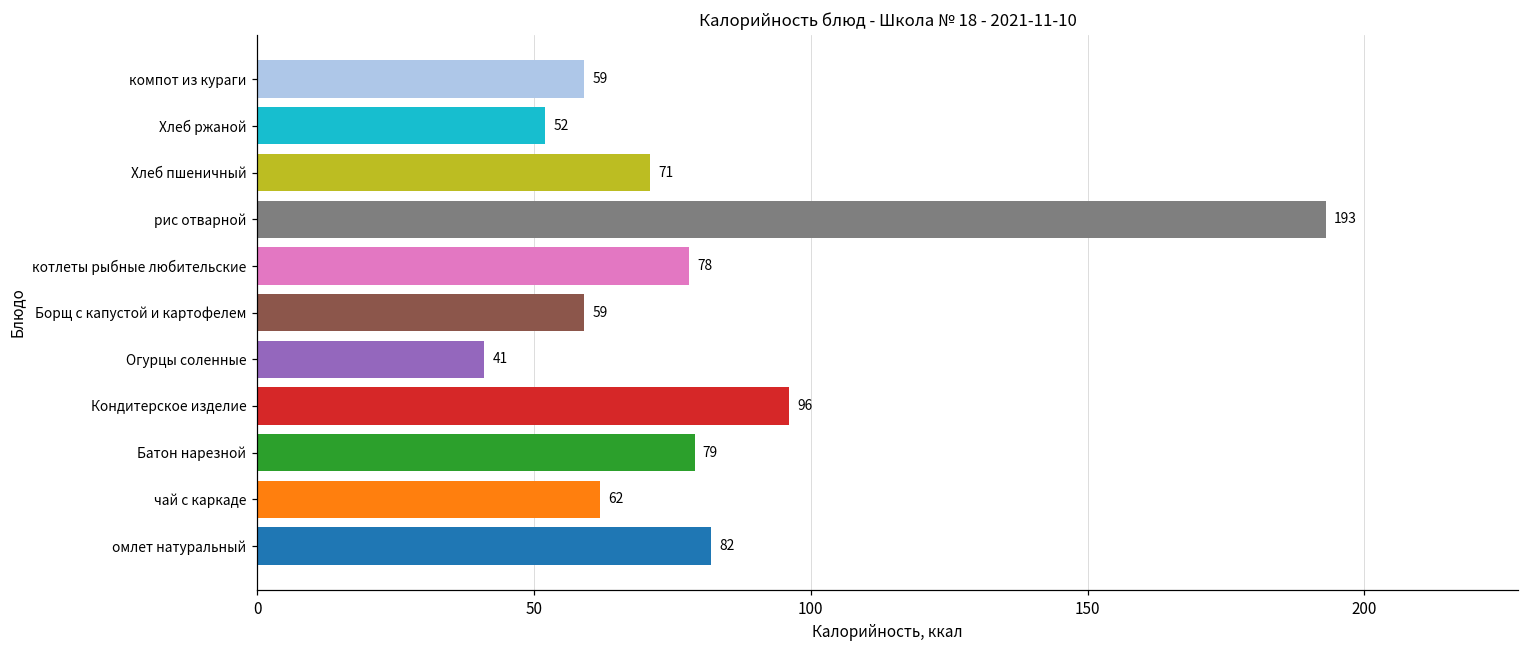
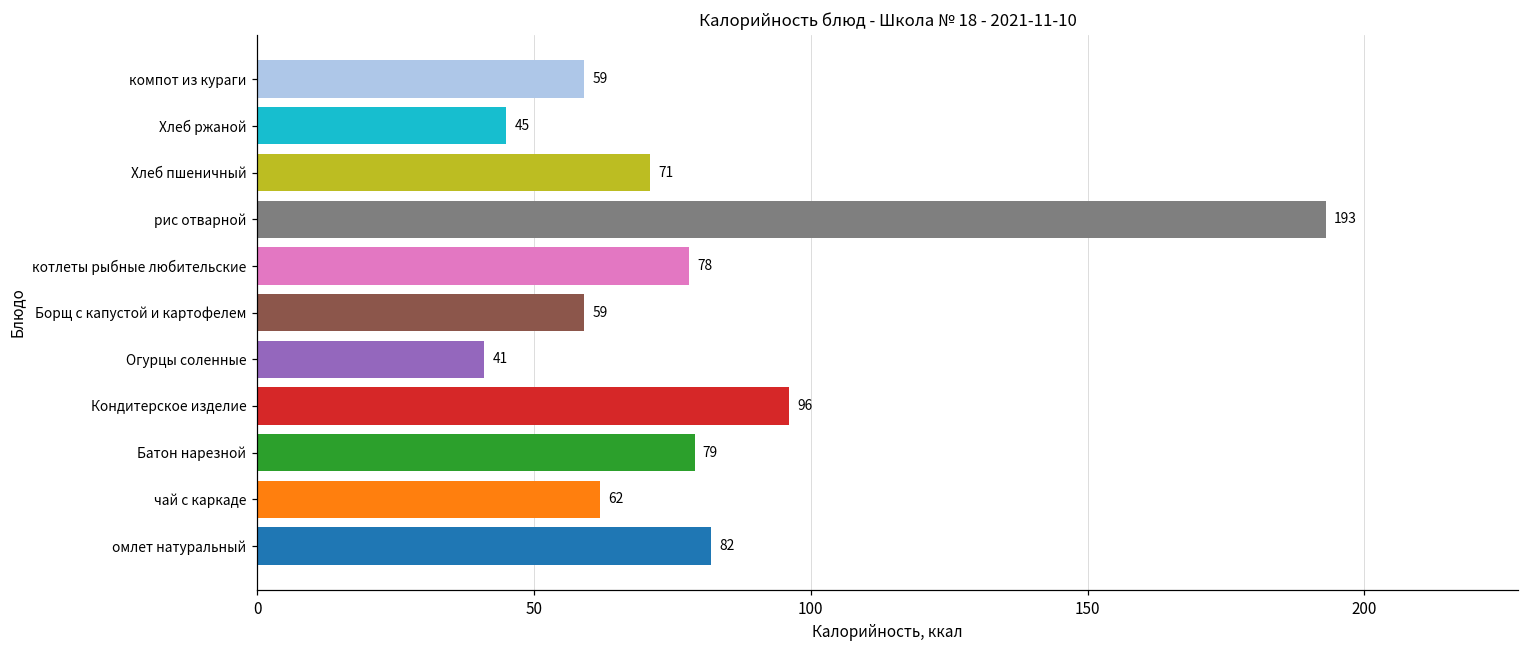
  {
    "компот из кураги": 59,
-   "Хлеб ржаной": 52,
+   "Хлеб ржаной": 45,
    "Хлеб пшеничный": 71,
    "рис отварной": 193,
    "котлеты рыбные любительские": 78,
    "Борщ с капустой и картофелем": 59,
    "Огурцы соленные": 41,
    "Кондитерское изделие": 96,
    "Батон нарезной": 79,
    "чай с каркаде": 62,
    "омлет натуральный": 82
  }
